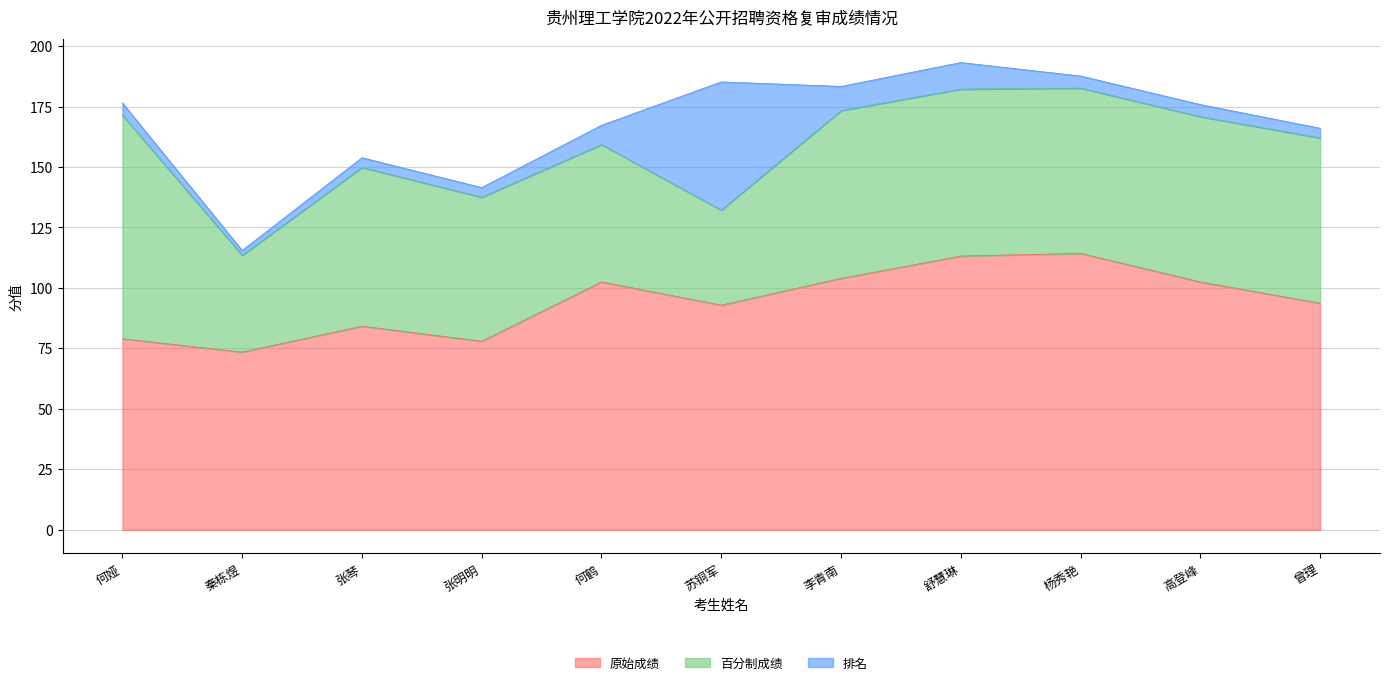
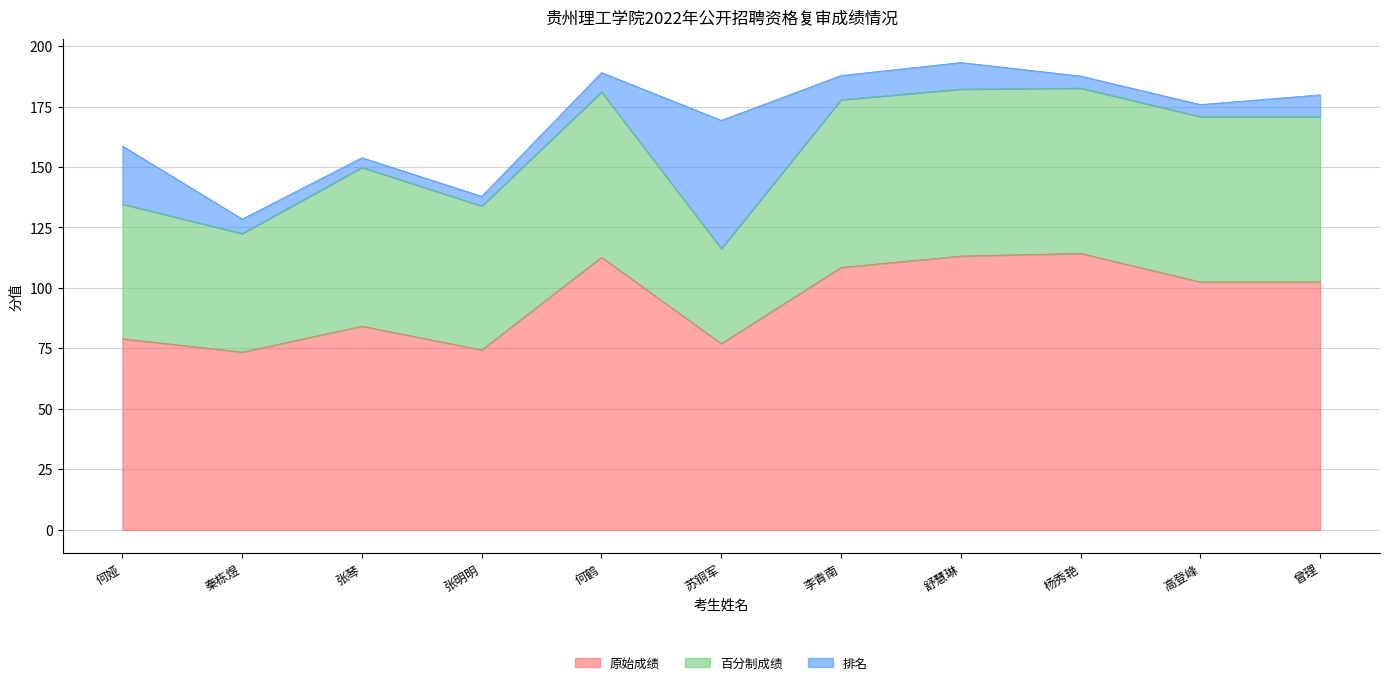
  {
    "原始成绩": {
      "何娅": 79,
      "秦栋煜": 74,
      "张琴": 84,
-     "张明明": 78,
-     "何鹤": 103,
-     "苏铜军": 93,
-     "李青南": 104,
+     "张明明": 74,
+     "何鹤": 113,
+     "苏铜军": 77,
+     "李青南": 109,
      "舒慧琳": 113,
      "杨秀艳": 114,
      "高登峰": 103,
-     "曾理": 94
+     "曾理": 103
    },
    "百分制成绩": {
-     "何娅": 92,
-     "秦栋煜": 40,
+     "何娅": 56,
+     "秦栋煜": 49,
      "张琴": 66,
      "张明明": 60,
-     "何鹤": 57,
+     "何鹤": 68,
      "苏铜军": 39,
      "李青南": 69,
      "舒慧琳": 69,
      "杨秀艳": 68,
      "高登峰": 68,
      "曾理": 68
    },
    "排名": {
-     "何娅": 5,
-     "秦栋煜": 2,
+     "何娅": 24,
+     "秦栋煜": 6,
      "张琴": 4,
      "张明明": 4,
      "何鹤": 8,
      "苏铜军": 53,
      "李青南": 10,
      "舒慧琳": 11,
      "杨秀艳": 5,
      "高登峰": 5,
-     "曾理": 4
+     "曾理": 9
    }
  }
